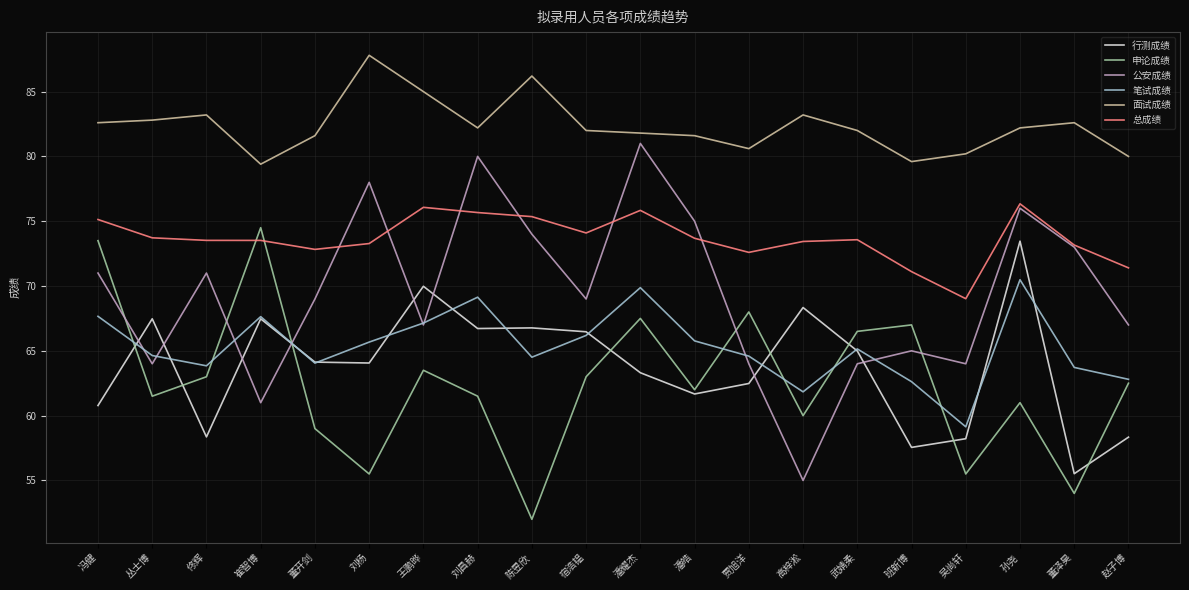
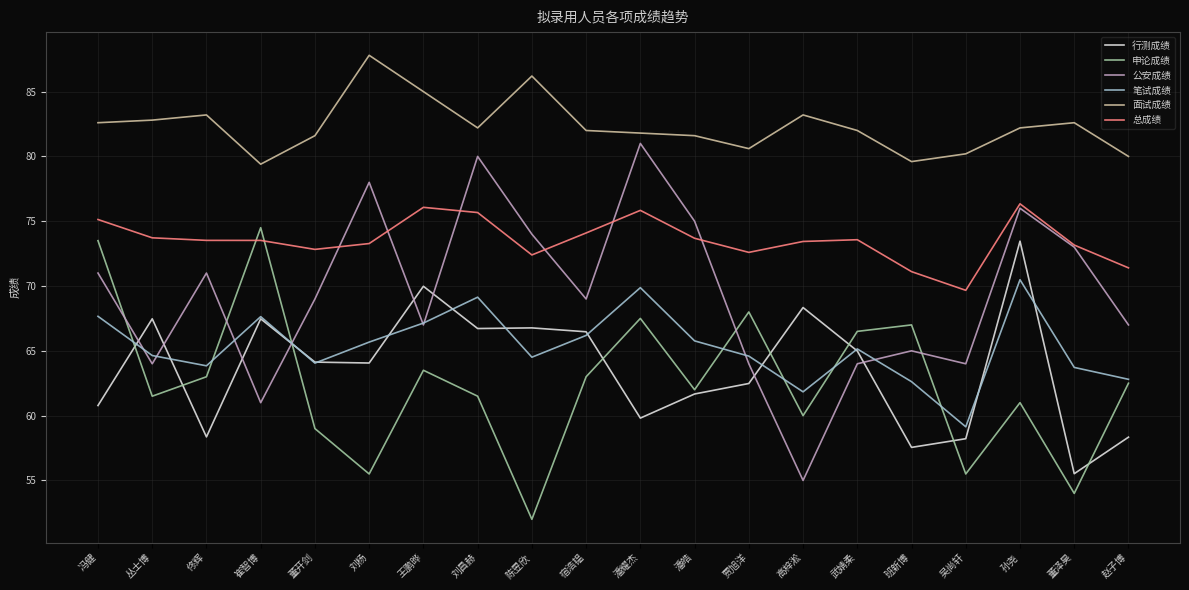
  {
    "行测成绩": {
      "冯健": 60.8,
      "丛士博": 67.5,
      "佟辉": 58.4,
      "刘杨": 64.1,
      "王鹏晔": 70.0,
      "刘昌赫": 66.7,
      "陈昱欣": 66.8,
      "宿浩韫": 66.5,
-     "潘耀杰": 63.3,
+     "潘耀杰": 59.8,
      "潘皓": 61.7,
      "贾旭洋": 62.5,
      "高梓淞": 68.3,
      "班新博": 57.6,
      "吴尚轩": 58.2,
      "孙尧": 73.5,
      "董泽昊": 55.5,
      "赵子博": 58.3
    },
    "总成绩": {
      "冯健": 75.1,
      "丛士博": 73.7,
      "佟辉": 73.5,
      "崔智博": 73.5,
      "董开剑": 72.8,
      "刘杨": 73.3,
      "王鹏晔": 76.1,
      "刘昌赫": 75.7,
-     "陈昱欣": 75.4,
+     "陈昱欣": 72.4,
      "宿浩韫": 74.1,
      "潘耀杰": 75.8,
      "潘皓": 73.7,
      "贾旭洋": 72.6,
      "高梓淞": 73.4,
      "武婧柔": 73.6,
      "班新博": 71.1,
-     "吴尚轩": 69.0,
+     "吴尚轩": 69.7,
      "孙尧": 76.3,
      "赵子博": 71.4
    }
  }
